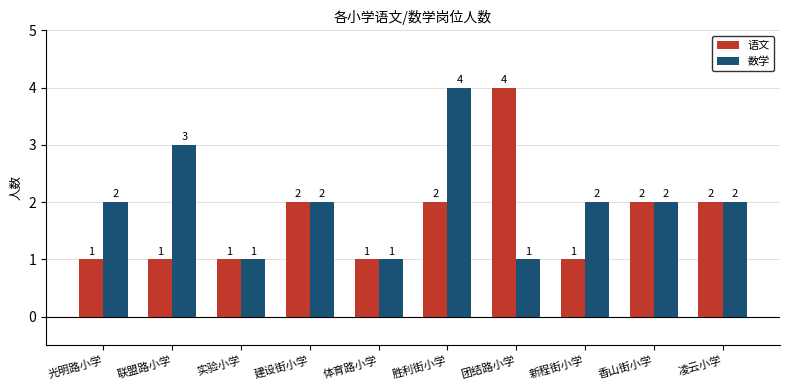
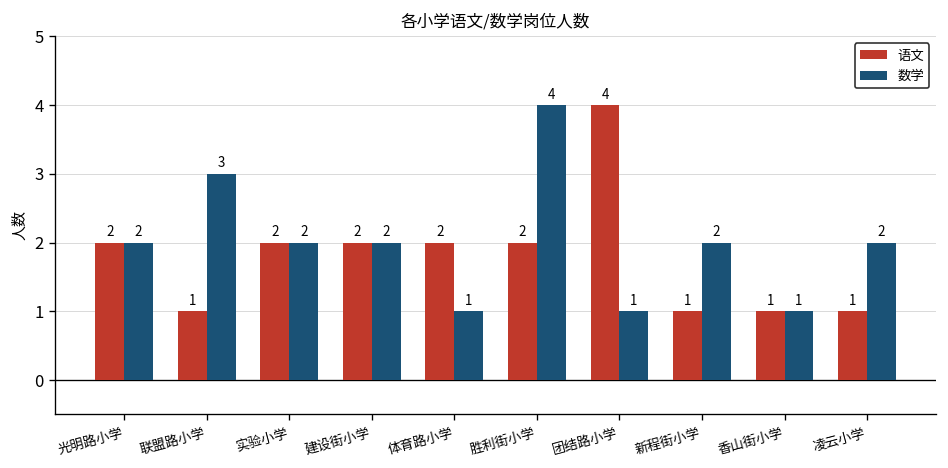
  {
    "语文": {
-     "光明路小学": 1,
+     "光明路小学": 2,
      "联盟路小学": 1,
-     "实验小学": 1,
+     "实验小学": 2,
      "建设街小学": 2,
-     "体育路小学": 1,
+     "体育路小学": 2,
      "胜利街小学": 2,
      "团结路小学": 4,
      "新程街小学": 1,
-     "香山街小学": 2,
-     "凌云小学": 2
+     "香山街小学": 1,
+     "凌云小学": 1
    },
    "数学": {
      "光明路小学": 2,
      "联盟路小学": 3,
-     "实验小学": 1,
+     "实验小学": 2,
      "建设街小学": 2,
      "体育路小学": 1,
      "胜利街小学": 4,
      "团结路小学": 1,
      "新程街小学": 2,
-     "香山街小学": 2,
+     "香山街小学": 1,
      "凌云小学": 2
    }
  }
